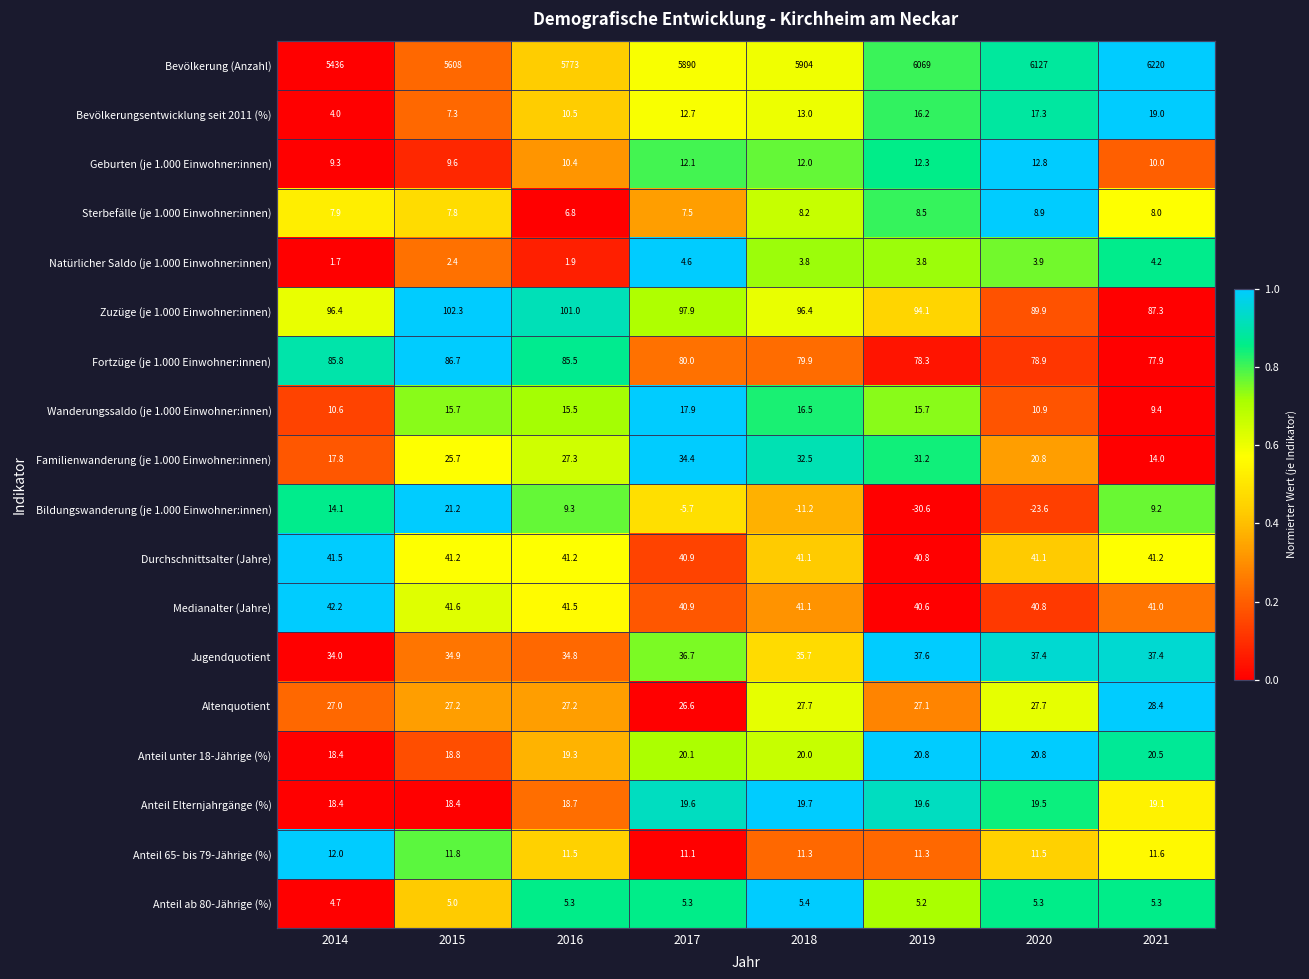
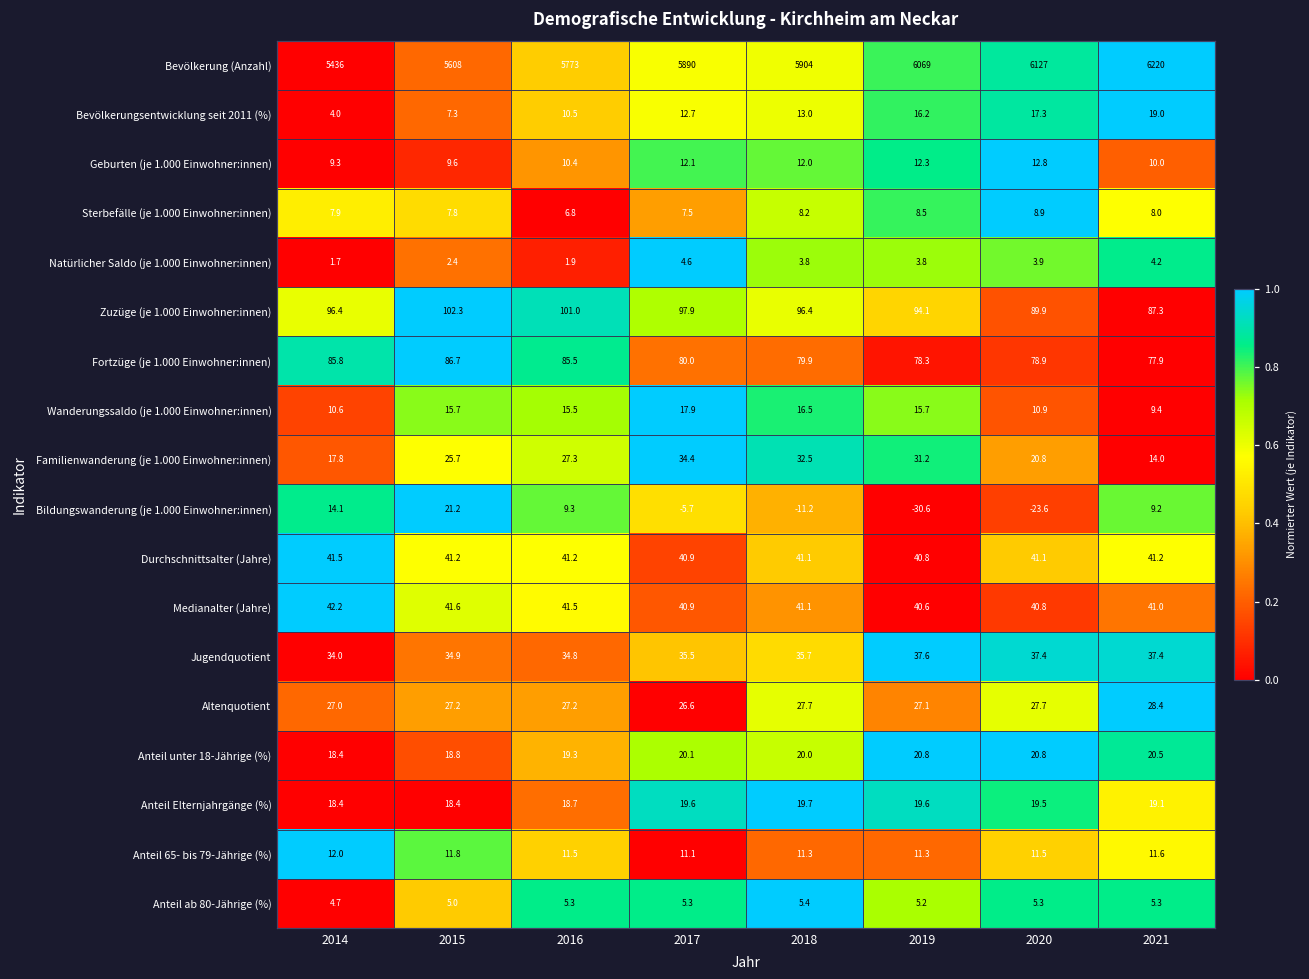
  {
    "Bevölkerung (Anzahl)": {
      "2014": 5436,
      "2015": 5608,
      "2016": 5773,
      "2017": 5890,
      "2018": 5904,
      "2019": 6069,
      "2020": 6127,
      "2021": 6220
    },
    "Bevölkerungsentwicklung seit 2011 (%)": {
      "2014": 4.0,
      "2015": 7.3,
      "2016": 10.5,
      "2017": 12.7,
      "2018": 13.0,
      "2019": 16.2,
      "2020": 17.3,
      "2021": 19.0
    },
    "Geburten (je 1.000 Einwohner:innen)": {
      "2014": 9.3,
      "2015": 9.6,
      "2016": 10.4,
      "2017": 12.1,
      "2018": 12.0,
      "2019": 12.3,
      "2020": 12.8,
      "2021": 10.0
    },
    "Sterbefälle (je 1.000 Einwohner:innen)": {
      "2014": 7.9,
      "2015": 7.8,
      "2016": 6.8,
      "2017": 7.5,
      "2018": 8.2,
      "2019": 8.5,
      "2020": 8.9,
      "2021": 8.0
    },
    "Natürlicher Saldo (je 1.000 Einwohner:innen)": {
      "2014": 1.7,
      "2015": 2.4,
      "2016": 1.9,
      "2017": 4.6,
      "2018": 3.8,
      "2019": 3.8,
      "2020": 3.9,
      "2021": 4.2
    },
    "Zuzüge (je 1.000 Einwohner:innen)": {
      "2014": 96.4,
      "2015": 102.3,
      "2016": 101.0,
      "2017": 97.9,
      "2018": 96.4,
      "2019": 94.1,
      "2020": 89.9,
      "2021": 87.3
    },
    "Fortzüge (je 1.000 Einwohner:innen)": {
      "2014": 85.8,
      "2015": 86.7,
      "2016": 85.5,
      "2017": 80.0,
      "2018": 79.9,
      "2019": 78.3,
      "2020": 78.9,
      "2021": 77.9
    },
    "Wanderungssaldo (je 1.000 Einwohner:innen)": {
      "2014": 10.6,
      "2015": 15.7,
      "2016": 15.5,
      "2017": 17.9,
      "2018": 16.5,
      "2019": 15.7,
      "2020": 10.9,
      "2021": 9.4
    },
    "Familienwanderung (je 1.000 Einwohner:innen)": {
      "2014": 17.8,
      "2015": 25.7,
      "2016": 27.3,
      "2017": 34.4,
      "2018": 32.5,
      "2019": 31.2,
      "2020": 20.8,
      "2021": 14.0
    },
    "Bildungswanderung (je 1.000 Einwohner:innen)": {
      "2014": 14.1,
      "2015": 21.2,
      "2016": 9.3,
      "2017": -5.7,
      "2018": -11.2,
      "2019": -30.6,
      "2020": -23.6,
      "2021": 9.2
    },
    "Durchschnittsalter (Jahre)": {
      "2014": 41.5,
      "2015": 41.2,
      "2016": 41.2,
      "2017": 40.9,
      "2018": 41.1,
      "2019": 40.8,
      "2020": 41.1,
      "2021": 41.2
    },
    "Medianalter (Jahre)": {
      "2014": 42.2,
      "2015": 41.6,
      "2016": 41.5,
      "2017": 40.9,
      "2018": 41.1,
      "2019": 40.6,
      "2020": 40.8,
      "2021": 41.0
    },
    "Jugendquotient": {
      "2014": 34.0,
      "2015": 34.9,
      "2016": 34.8,
-     "2017": 36.7,
+     "2017": 35.5,
      "2018": 35.7,
      "2019": 37.6,
      "2020": 37.4,
      "2021": 37.4
    },
    "Altenquotient": {
      "2014": 27.0,
      "2015": 27.2,
      "2016": 27.2,
      "2017": 26.6,
      "2018": 27.7,
      "2019": 27.1,
      "2020": 27.7,
      "2021": 28.4
    },
    "Anteil unter 18-Jährige (%)": {
      "2014": 18.4,
      "2015": 18.8,
      "2016": 19.3,
      "2017": 20.1,
      "2018": 20.0,
      "2019": 20.8,
      "2020": 20.8,
      "2021": 20.5
    },
    "Anteil Elternjahrgänge (%)": {
      "2014": 18.4,
      "2015": 18.4,
      "2016": 18.7,
      "2017": 19.6,
      "2018": 19.7,
      "2019": 19.6,
      "2020": 19.5,
      "2021": 19.1
    },
    "Anteil 65- bis 79-Jährige (%)": {
      "2014": 12.0,
      "2015": 11.8,
      "2016": 11.5,
      "2017": 11.1,
      "2018": 11.3,
      "2019": 11.3,
      "2020": 11.5,
      "2021": 11.6
    },
    "Anteil ab 80-Jährige (%)": {
      "2014": 4.7,
      "2015": 5.0,
      "2016": 5.3,
      "2017": 5.3,
      "2018": 5.4,
      "2019": 5.2,
      "2020": 5.3,
      "2021": 5.3
    }
  }
